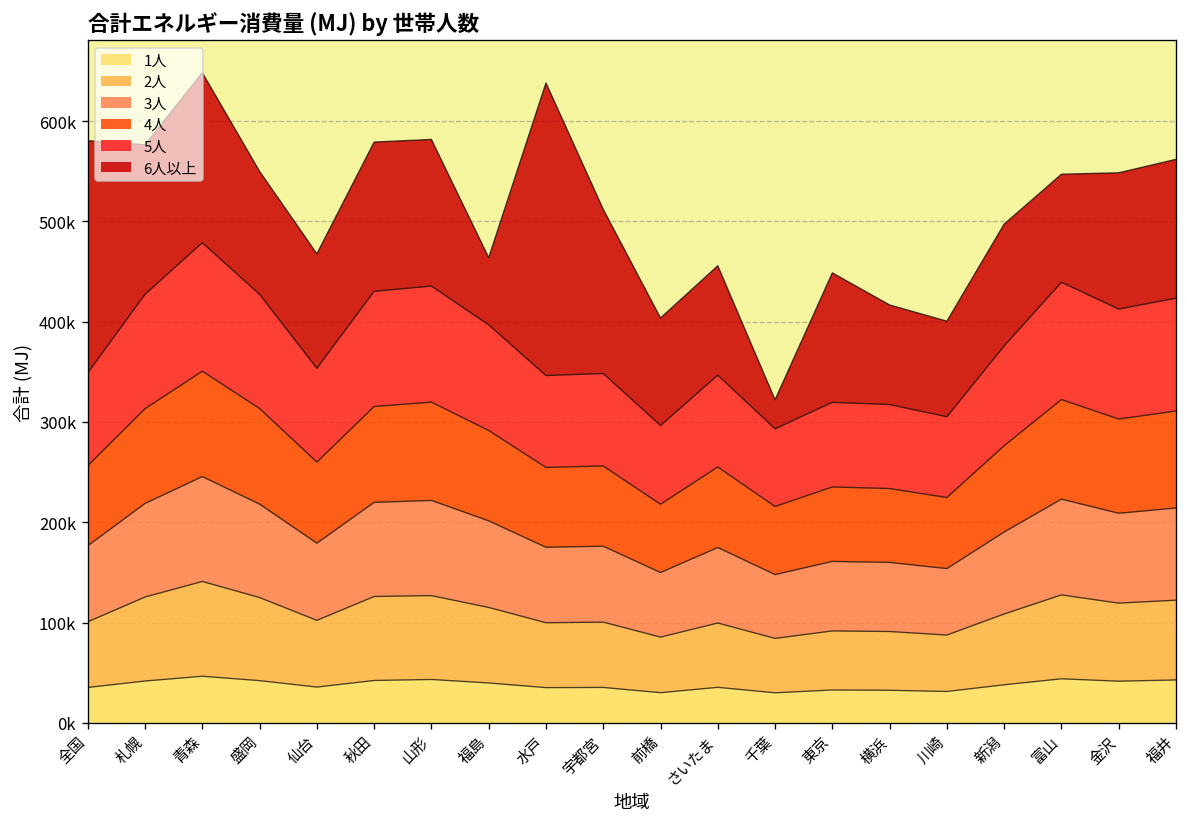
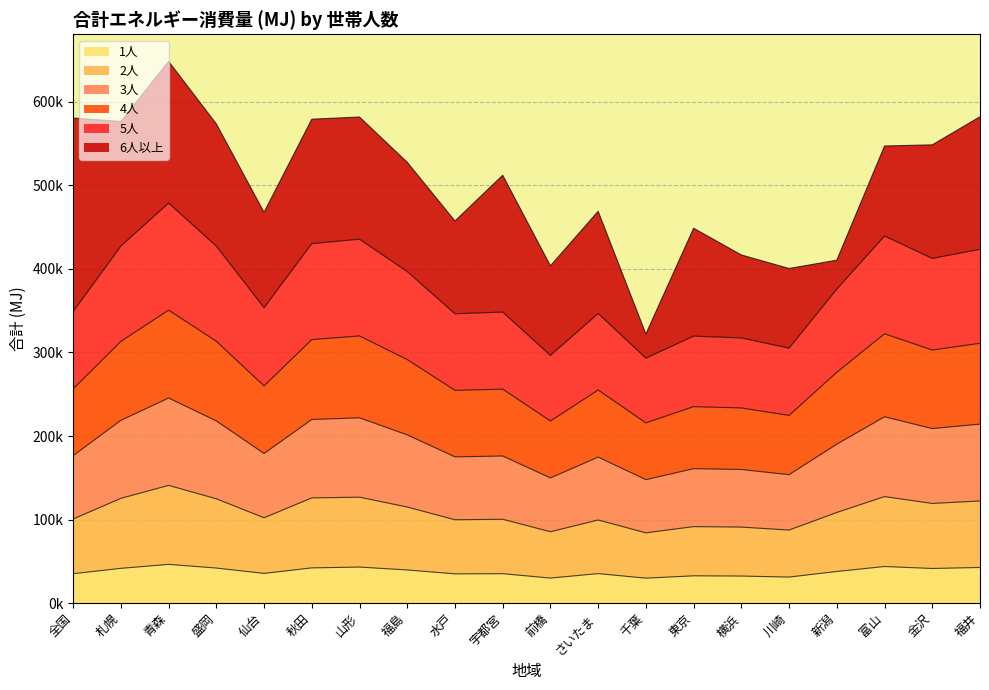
  {
    "6人以上": {
      "全国": 230000,
-     "盛岡": 120000,
+     "盛岡": 150000,
      "仙台": 110000,
      "秋田": 150000,
      "山形": 150000,
-     "福島": 70000,
-     "水戸": 290000,
+     "福島": 130000,
+     "水戸": 110000,
      "宇都宮": 160000,
      "前橋": 110000,
-     "さいたま": 110000,
+     "さいたま": 120000,
      "千葉": 30000,
      "東京": 130000,
      "横浜": 100000,
      "川崎": 100000,
-     "新潟": 120000,
+     "新潟": 30000,
      "富山": 110000,
      "金沢": 140000,
-     "福井": 140000
+     "福井": 160000
    }
  }
